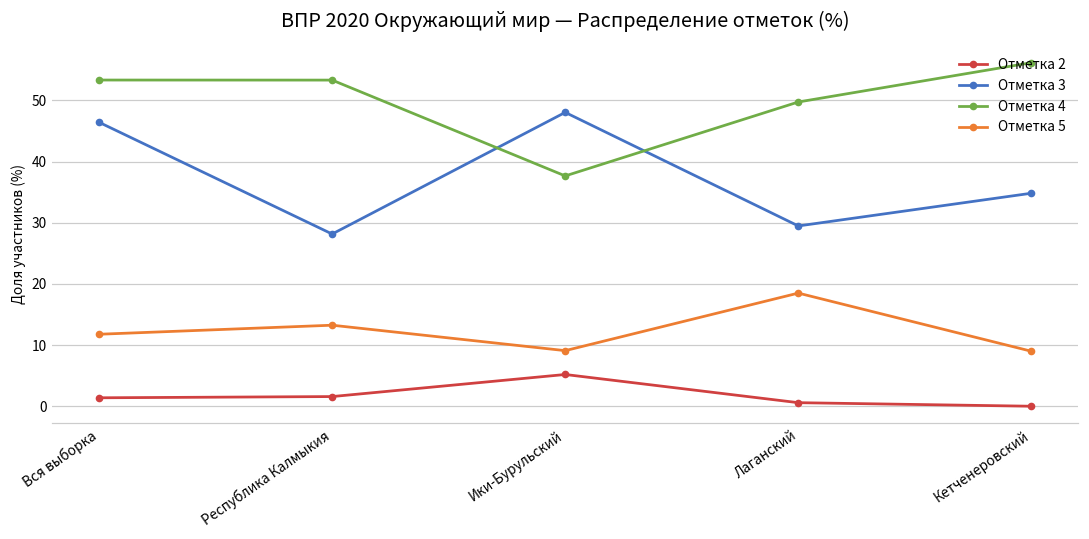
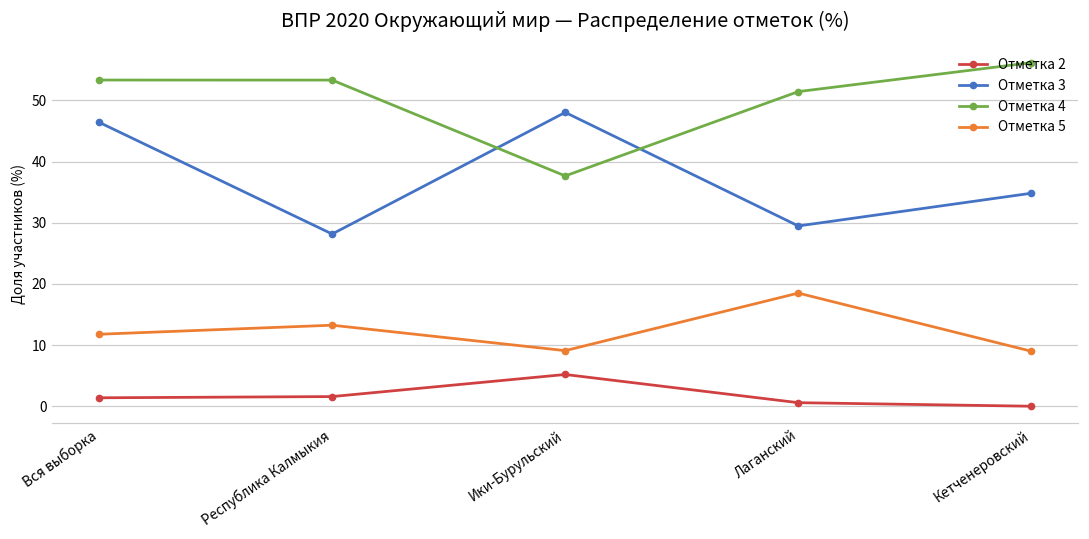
  {
    "Отметка 2": {
      "Вся выборка": 1,
      "Республика Калмыкия": 2,
      "Ики-Бурульский": 5,
      "Лаганский": 1,
      "Кетченеровский": 0
    },
    "Отметка 3": {
      "Вся выборка": 46,
      "Республика Калмыкия": 28,
      "Ики-Бурульский": 48,
      "Лаганский": 29,
      "Кетченеровский": 35
    },
    "Отметка 4": {
      "Вся выборка": 53,
      "Республика Калмыкия": 53,
      "Ики-Бурульский": 38,
-     "Лаганский": 50,
+     "Лаганский": 51,
      "Кетченеровский": 56
    },
    "Отметка 5": {
      "Вся выборка": 12,
      "Республика Калмыкия": 13,
      "Ики-Бурульский": 9,
      "Лаганский": 19,
      "Кетченеровский": 9
    }
  }
